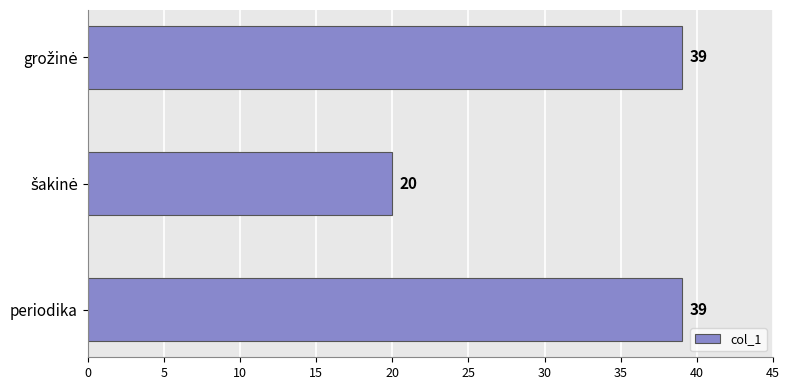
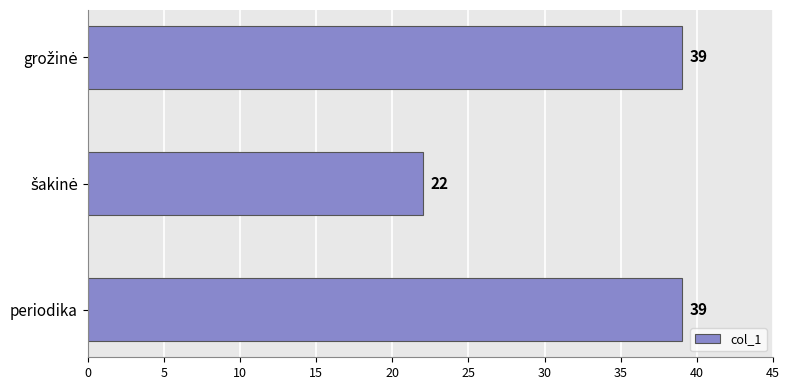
  {
    "grožinė": 39,
-   "šakinė": 20,
+   "šakinė": 22,
    "periodika": 39
  }
